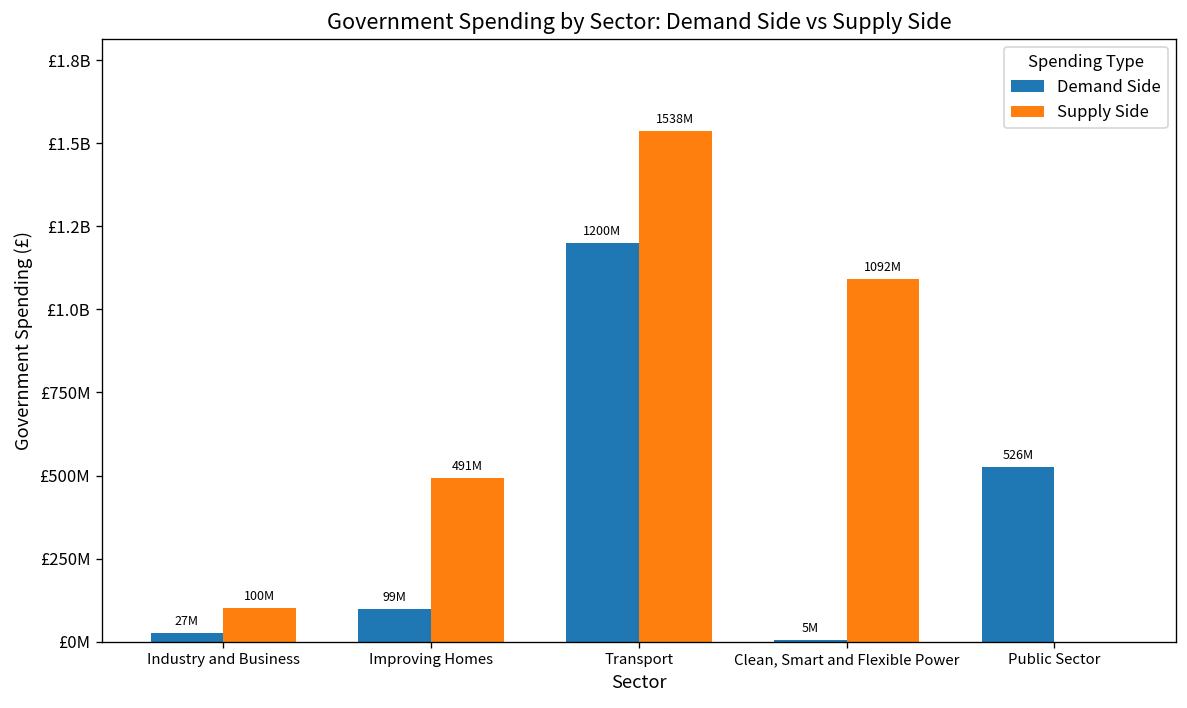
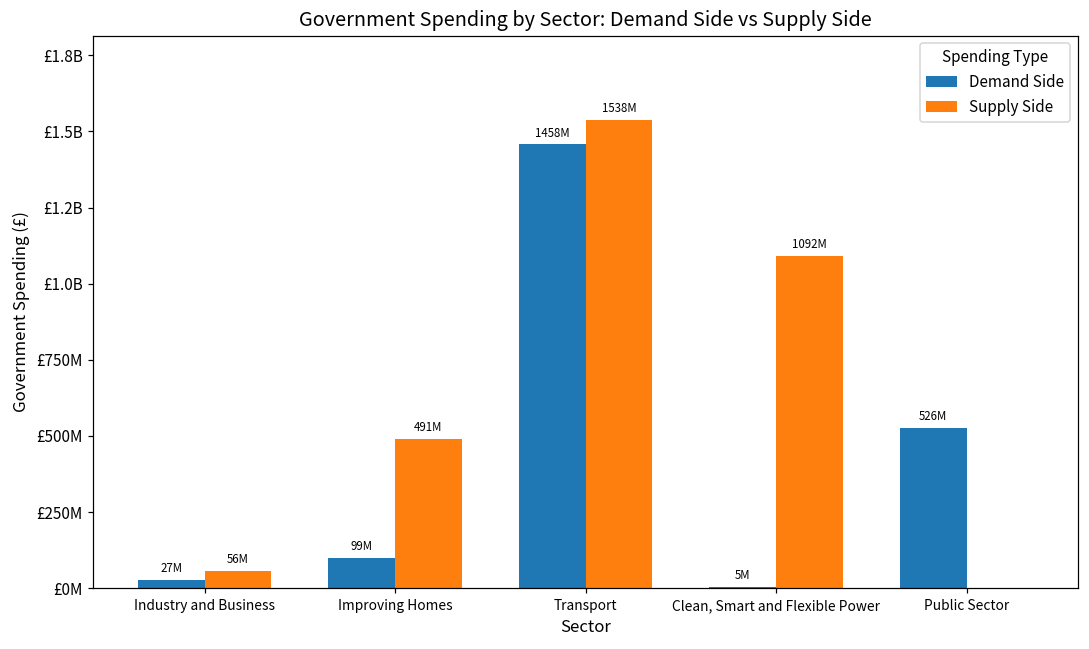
  {
    "Demand Side": {
      "Industry and Business": "27M",
      "Improving Homes": "99M",
-     "Transport": "1200M",
+     "Transport": "1458M",
      "Clean, Smart and Flexible Power": "5M",
      "Public Sector": "526M"
    },
    "Supply Side": {
-     "Industry and Business": "100M",
+     "Industry and Business": "56M",
      "Improving Homes": "491M",
      "Transport": "1538M",
      "Clean, Smart and Flexible Power": "1092M"
    }
  }
